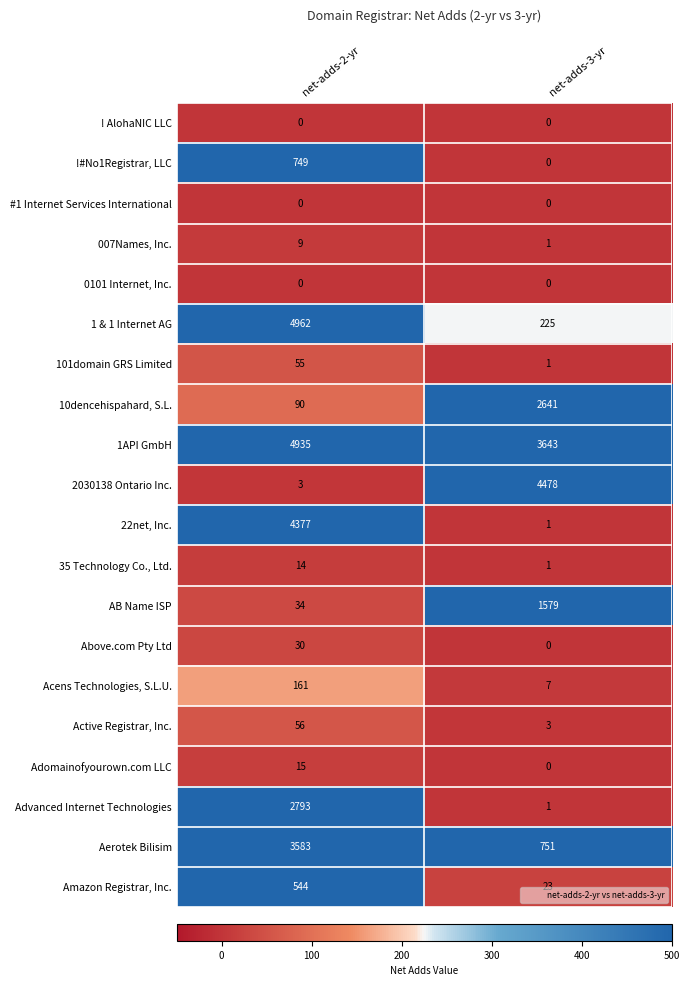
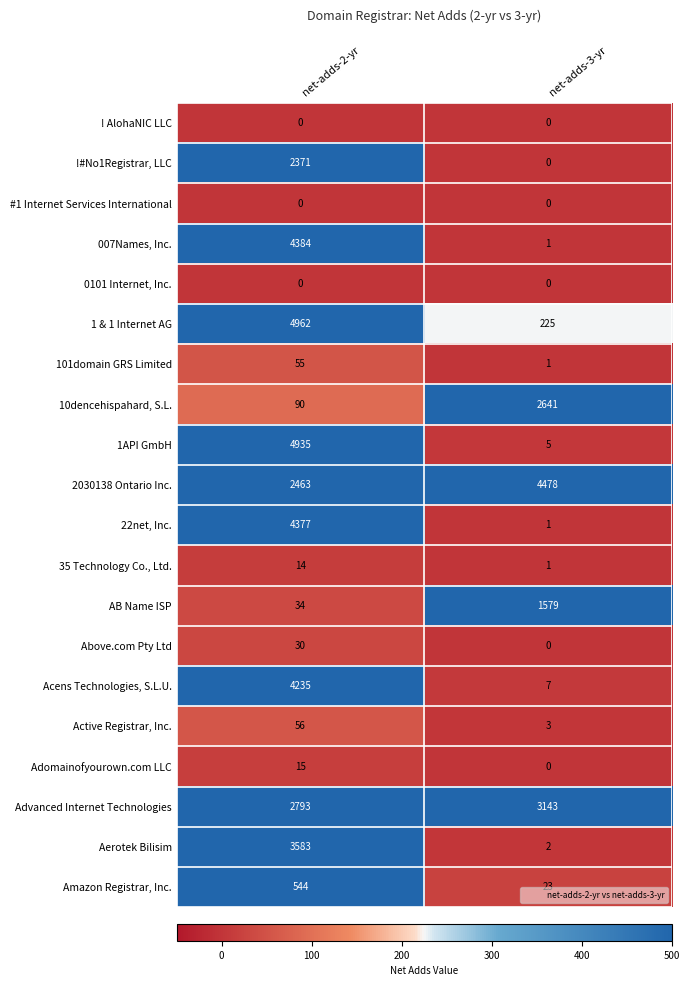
  {
    "! AlohaNIC LLC": {
      "net-adds-2-yr": 0,
      "net-adds-3-yr": 0
    },
    "!#No1Registrar, LLC": {
-     "net-adds-2-yr": 749,
+     "net-adds-2-yr": 2371,
      "net-adds-3-yr": 0
    },
    "#1 Internet Services International": {
      "net-adds-2-yr": 0,
      "net-adds-3-yr": 0
    },
    "007Names, Inc.": {
-     "net-adds-2-yr": 9,
+     "net-adds-2-yr": 4384,
      "net-adds-3-yr": 1
    },
    "0101 Internet, Inc.": {
      "net-adds-2-yr": 0,
      "net-adds-3-yr": 0
    },
    "1 & 1 Internet AG": {
      "net-adds-2-yr": 4962,
      "net-adds-3-yr": 225
    },
    "101domain GRS Limited": {
      "net-adds-2-yr": 55,
      "net-adds-3-yr": 1
    },
    "10dencehispahard, S.L.": {
      "net-adds-2-yr": 90,
      "net-adds-3-yr": 2641
    },
    "1API GmbH": {
      "net-adds-2-yr": 4935,
-     "net-adds-3-yr": 3643
+     "net-adds-3-yr": 5
    },
    "2030138 Ontario Inc.": {
-     "net-adds-2-yr": 3,
+     "net-adds-2-yr": 2463,
      "net-adds-3-yr": 4478
    },
    "22net, Inc.": {
      "net-adds-2-yr": 4377,
      "net-adds-3-yr": 1
    },
    "35 Technology Co., Ltd.": {
      "net-adds-2-yr": 14,
      "net-adds-3-yr": 1
    },
    "AB Name ISP": {
      "net-adds-2-yr": 34,
      "net-adds-3-yr": 1579
    },
    "Above.com Pty Ltd": {
      "net-adds-2-yr": 30,
      "net-adds-3-yr": 0
    },
    "Acens Technologies, S.L.U.": {
-     "net-adds-2-yr": 161,
+     "net-adds-2-yr": 4235,
      "net-adds-3-yr": 7
    },
    "Active Registrar, Inc.": {
      "net-adds-2-yr": 56,
      "net-adds-3-yr": 3
    },
    "Adomainofyourown.com LLC": {
      "net-adds-2-yr": 15,
      "net-adds-3-yr": 0
    },
    "Advanced Internet Technologies": {
      "net-adds-2-yr": 2793,
-     "net-adds-3-yr": 1
+     "net-adds-3-yr": 3143
    },
    "Aerotek Bilisim": {
      "net-adds-2-yr": 3583,
-     "net-adds-3-yr": 751
+     "net-adds-3-yr": 2
    },
    "Amazon Registrar, Inc.": {
      "net-adds-2-yr": 544
    }
  }
